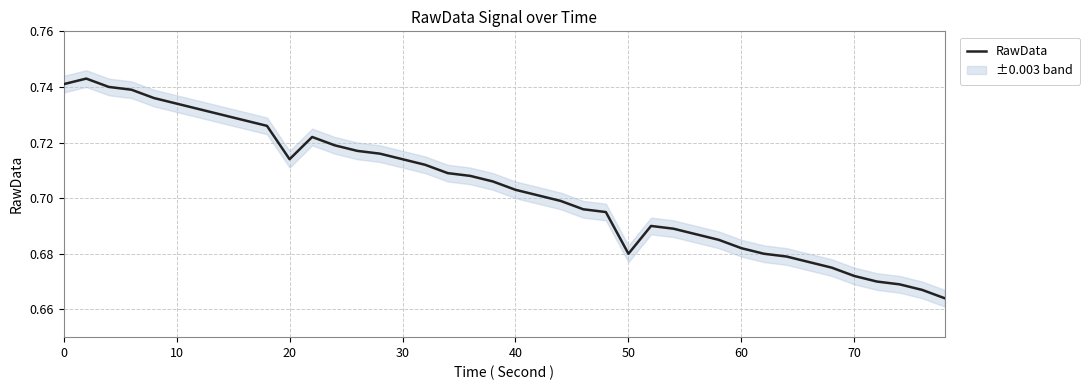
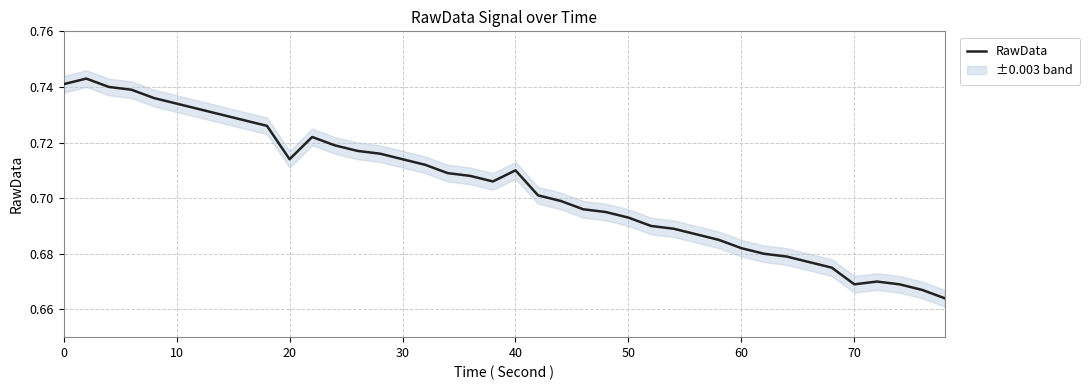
  {
    "RawData": {
      "0": 0.741,
      "10": 0.734,
      "20": 0.714,
      "30": 0.714,
-     "40": 0.703,
-     "50": 0.680,
+     "40": 0.710,
+     "50": 0.693,
      "60": 0.682,
-     "70": 0.672
+     "70": 0.669
    }
  }
